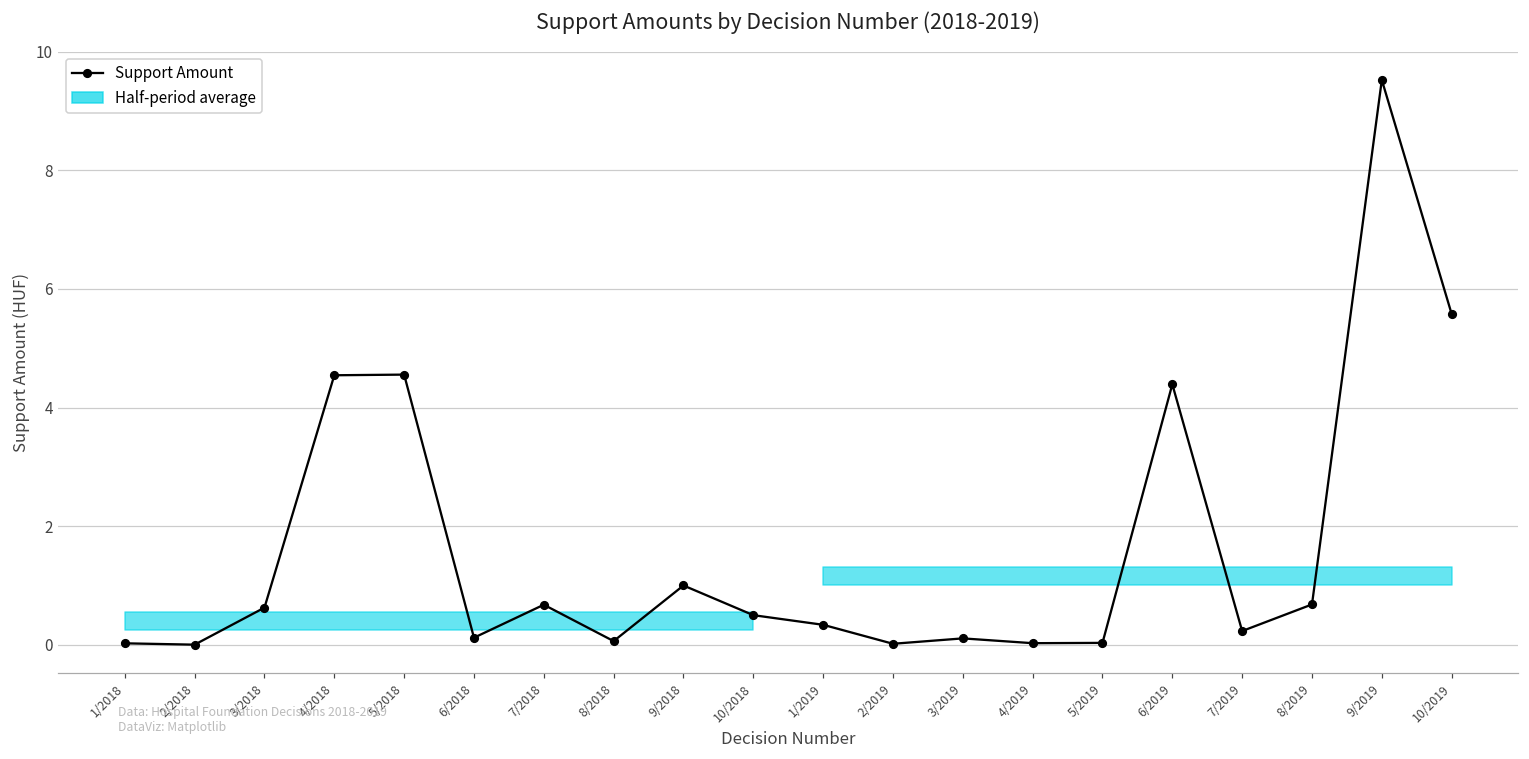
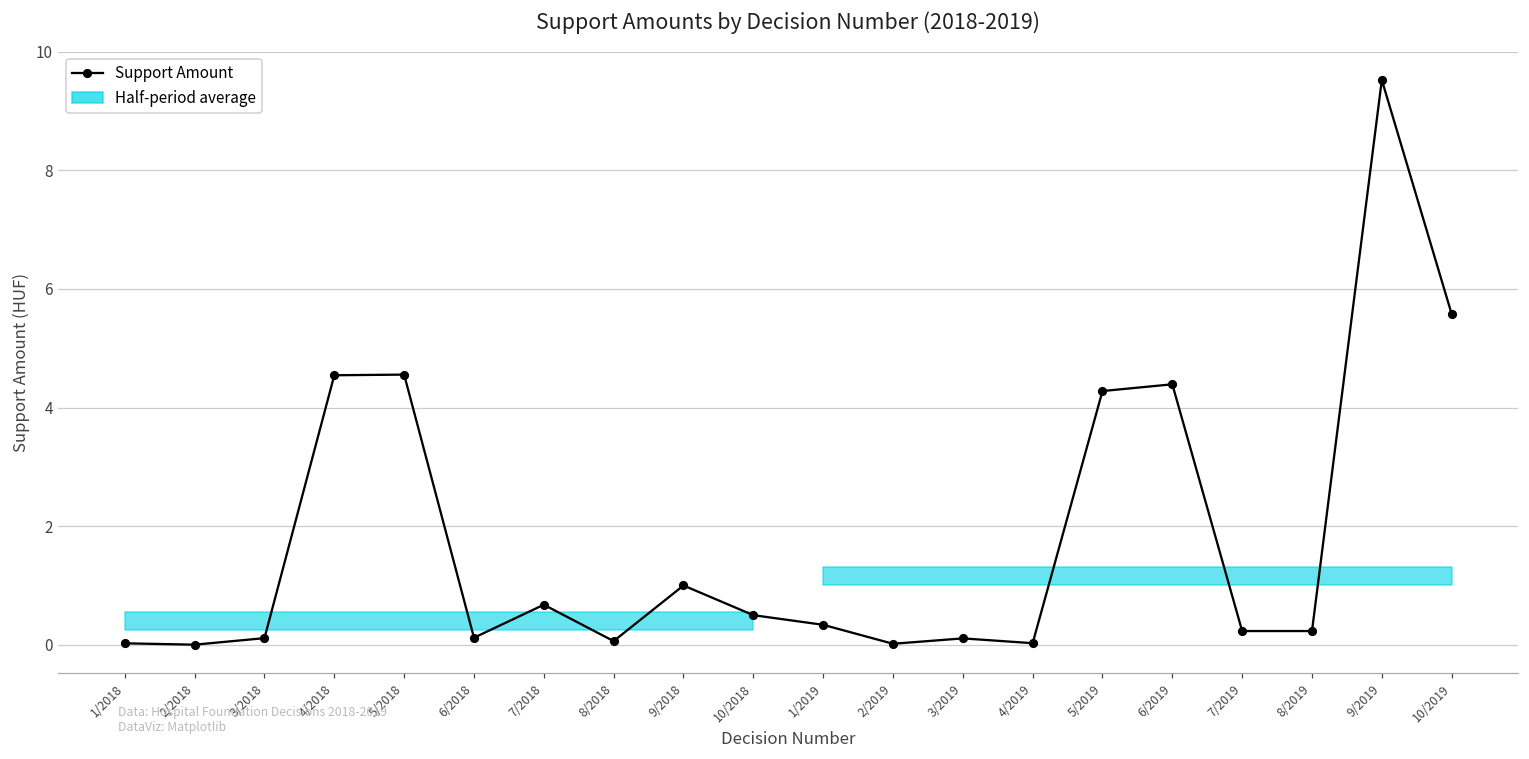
  {
    "Support Amount": {
      "1/2018": 0.0,
      "2/2018": 0.0,
-     "3/2018": 0.6,
+     "3/2018": 0.1,
      "4/2018": 4.5,
      "5/2018": 4.6,
      "6/2018": 0.1,
      "7/2018": 0.7,
      "8/2018": 0.1,
      "9/2018": 1.0,
      "10/2018": 0.5,
      "1/2019": 0.3,
      "2/2019": 0.0,
      "3/2019": 0.1,
      "4/2019": 0.0,
-     "5/2019": 0.0,
+     "5/2019": 4.3,
      "6/2019": 4.4,
      "7/2019": 0.2,
-     "8/2019": 0.7,
+     "8/2019": 0.2,
      "9/2019": 9.5,
      "10/2019": 5.6
    }
  }
